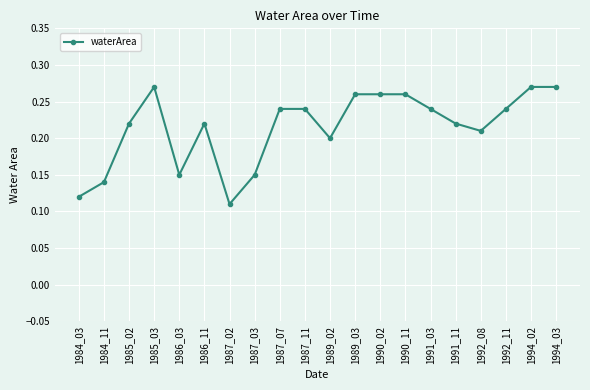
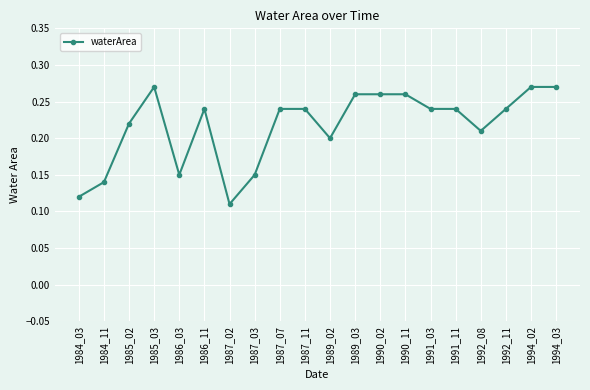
  {
    "1984_03": 0.12,
    "1984_11": 0.14,
    "1985_02": 0.22,
    "1985_03": 0.27,
    "1986_03": 0.15,
-   "1986_11": 0.22,
+   "1986_11": 0.24,
    "1987_02": 0.11,
    "1987_03": 0.15,
    "1987_07": 0.24,
    "1987_11": 0.24,
    "1989_02": 0.20,
    "1989_03": 0.26,
    "1990_02": 0.26,
    "1990_11": 0.26,
    "1991_03": 0.24,
-   "1991_11": 0.22,
+   "1991_11": 0.24,
    "1992_08": 0.21,
    "1992_11": 0.24,
    "1994_02": 0.27,
    "1994_03": 0.27
  }
